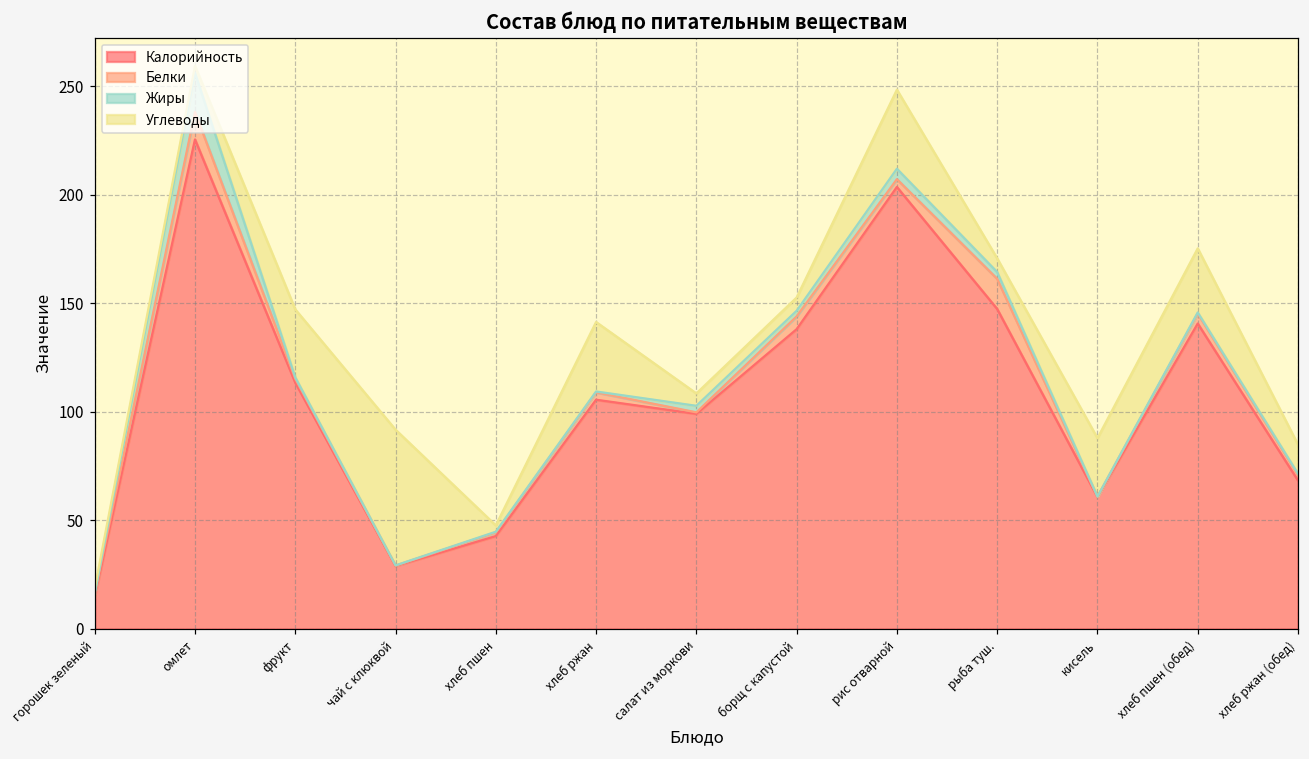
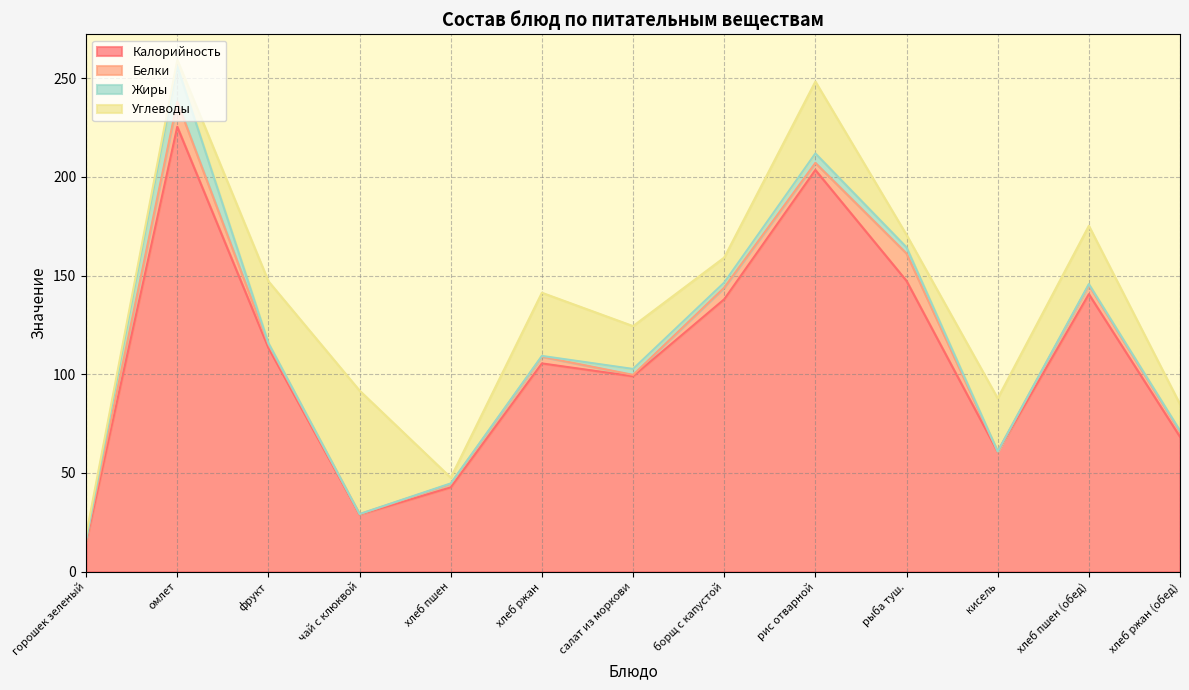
  {
    "Жиры": {
      "салат из моркови": 3,
      "борщ с капустой": 3,
      "рис отварной": 5,
      "рыба туш.": 3
    },
    "Углеводы": {
      "горошек зеленый": 2,
      "фрукт": 31,
      "чай с клюквой": 63,
      "хлеб пшен": 3,
      "хлеб ржан": 32,
-     "салат из моркови": 6,
-     "борщ с капустой": 6,
+     "салат из моркови": 22,
+     "борщ с капустой": 13,
      "рис отварной": 36,
      "рыба туш.": 6,
      "кисель": 27,
      "хлеб пшен (обед)": 30,
      "хлеб ржан (обед)": 13
    }
  }
